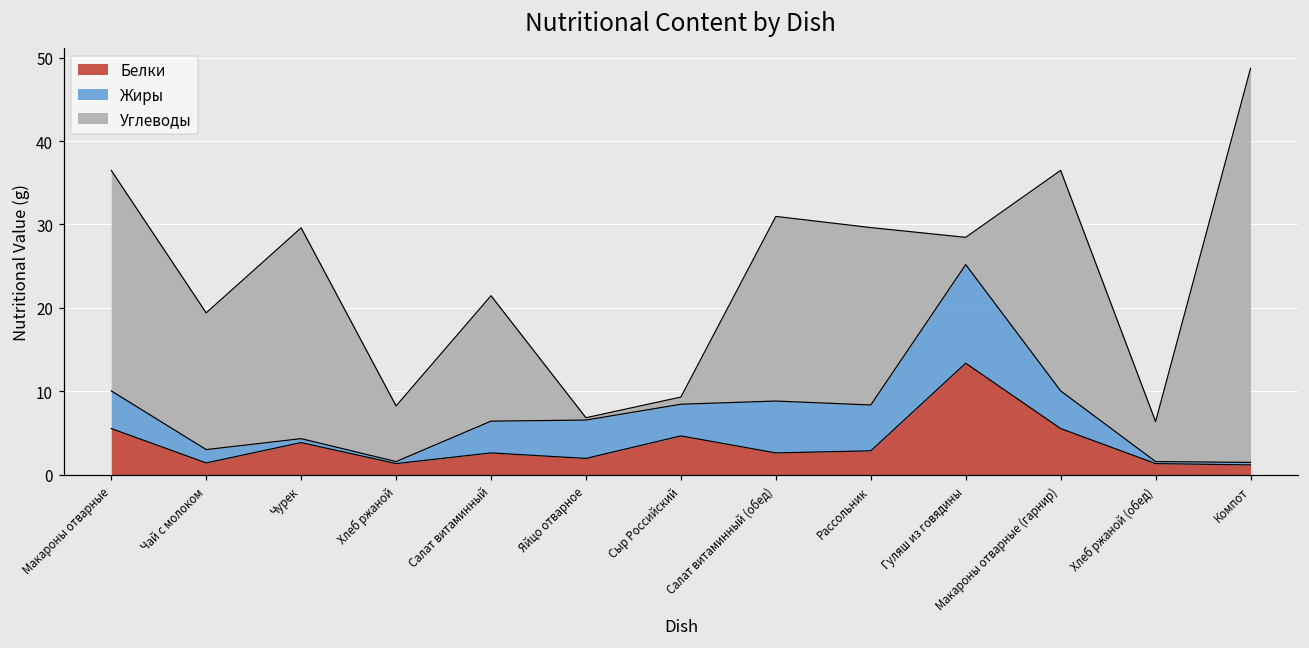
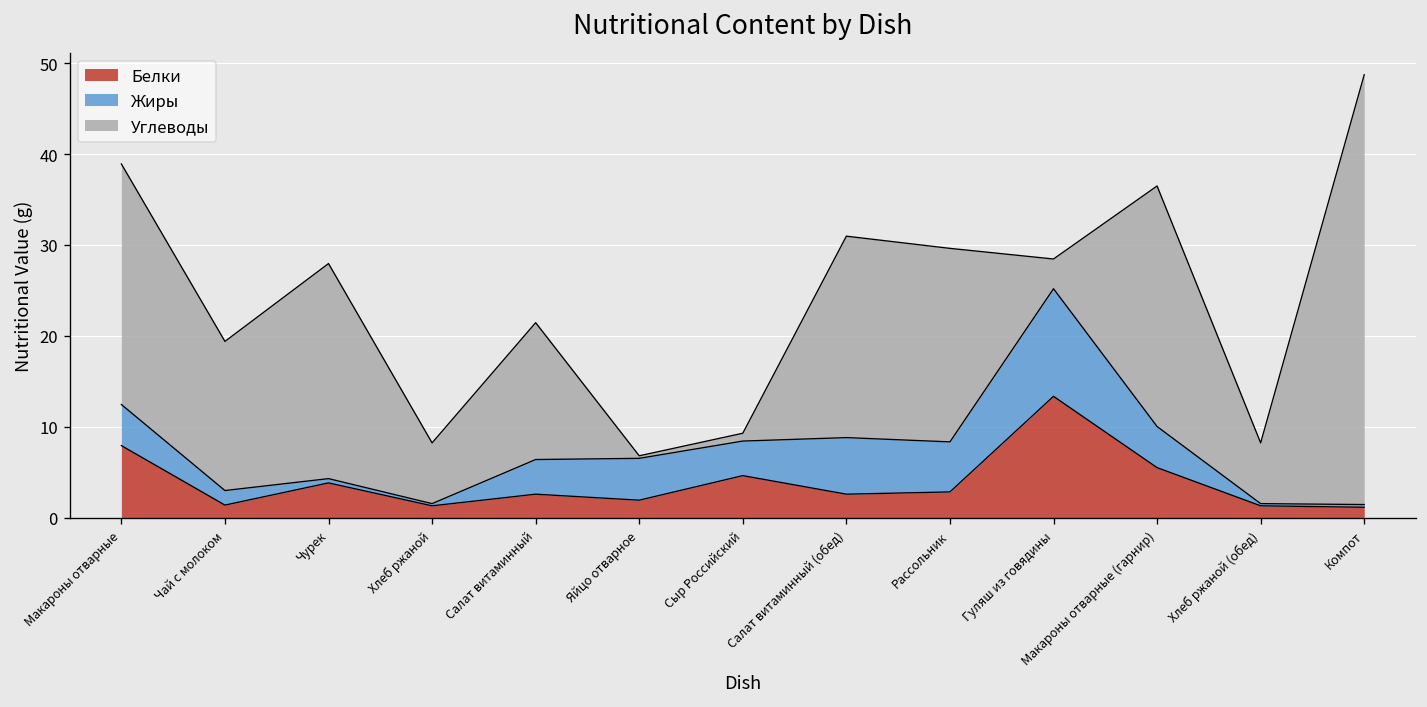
  {
    "Белки": {
-     "Макароны отварные": 6,
+     "Макароны отварные": 8,
      "Чай с молоком": 1,
      "Чурек": 4,
      "Салат витаминный": 3,
      "Яйцо отварное": 2,
      "Сыр Российский": 5,
      "Салат витаминный (обед)": 3,
      "Рассольник": 3,
      "Гуляш из говядины": 13,
      "Макароны отварные (гарнир)": 6
    },
    "Жиры": {
      "Макароны отварные": 5,
      "Чай с молоком": 2,
      "Чурек": 0,
      "Салат витаминный": 4,
      "Сыр Российский": 4,
      "Салат витаминный (обед)": 6,
      "Рассольник": 6,
      "Гуляш из говядины": 12,
      "Макароны отварные (гарнир)": 5
    },
    "Углеводы": {
      "Макароны отварные": 26,
      "Чай с молоком": 16,
-     "Чурек": 25,
+     "Чурек": 24,
      "Хлеб ржаной": 7,
      "Салат витаминный": 15,
      "Сыр Российский": 1,
      "Салат витаминный (обед)": 22,
      "Рассольник": 21,
      "Гуляш из говядины": 3,
      "Макароны отварные (гарнир)": 26,
-     "Хлеб ржаной (обед)": 5,
+     "Хлеб ржаной (обед)": 7,
      "Компот": 47
    }
  }
